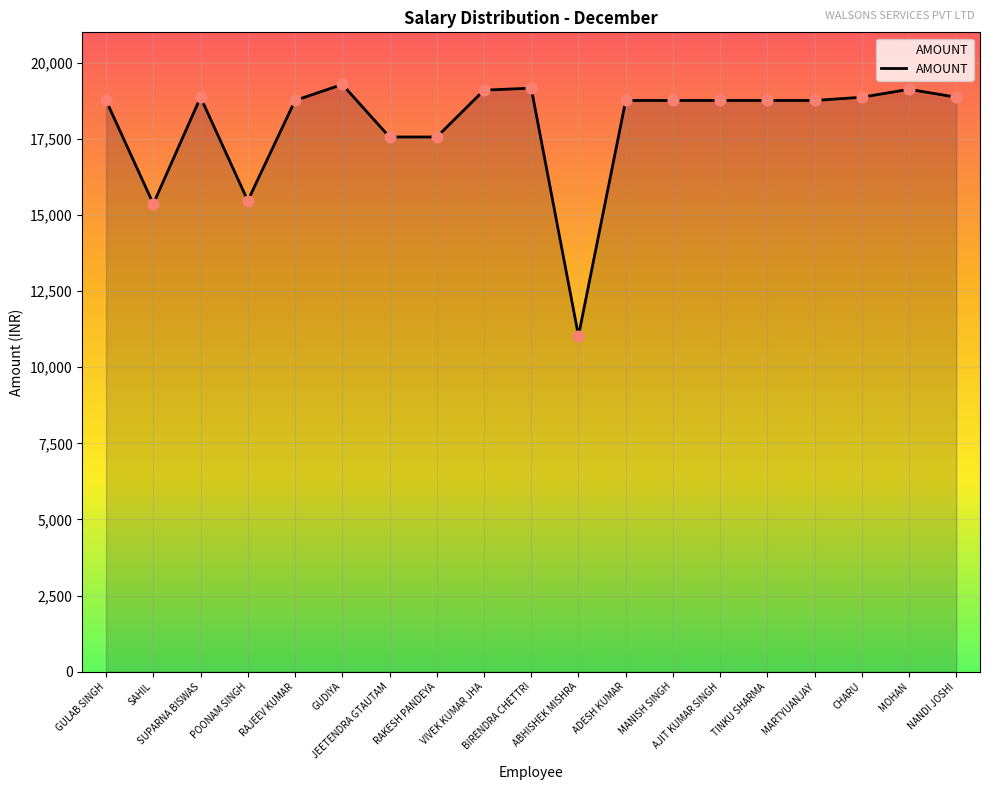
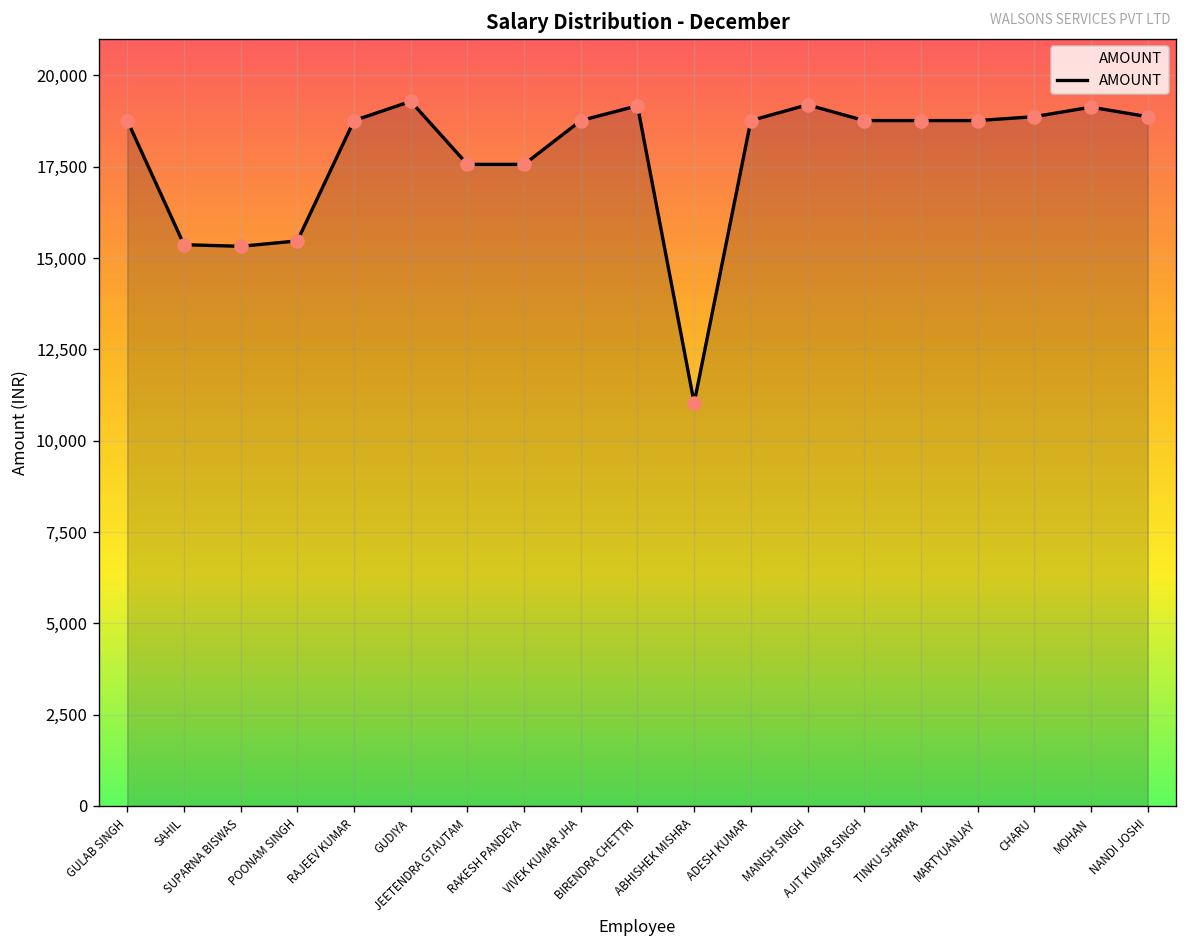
  {
    "GULAB SINGH": "18,800",
    "SAHIL": "15,400",
-   "SUPARNA BISWAS": "18,900",
+   "SUPARNA BISWAS": "15,300",
    "POONAM SINGH": "15,500",
    "RAJEEV KUMAR": "18,800",
    "GUDIYA": "19,300",
    "JEETENDRA GTAUTAM": "17,600",
    "RAKESH PANDEYA": "17,600",
-   "VIVEK KUMAR JHA": "19,100",
+   "VIVEK KUMAR JHA": "18,800",
    "BIRENDRA CHETTRI": "19,200",
    "ABHISHEK MISHRA": "11,000",
    "ADESH KUMAR": "18,800",
-   "MANISH SINGH": "18,800",
+   "MANISH SINGH": "19,200",
    "AJIT KUMAR SINGH": "18,800",
    "TINKU SHARMA": "18,800",
    "MARTYUANJAY": "18,800",
    "CHARU": "18,900",
    "MOHAN": "19,100",
    "NANDI JOSHI": "18,900"
  }
